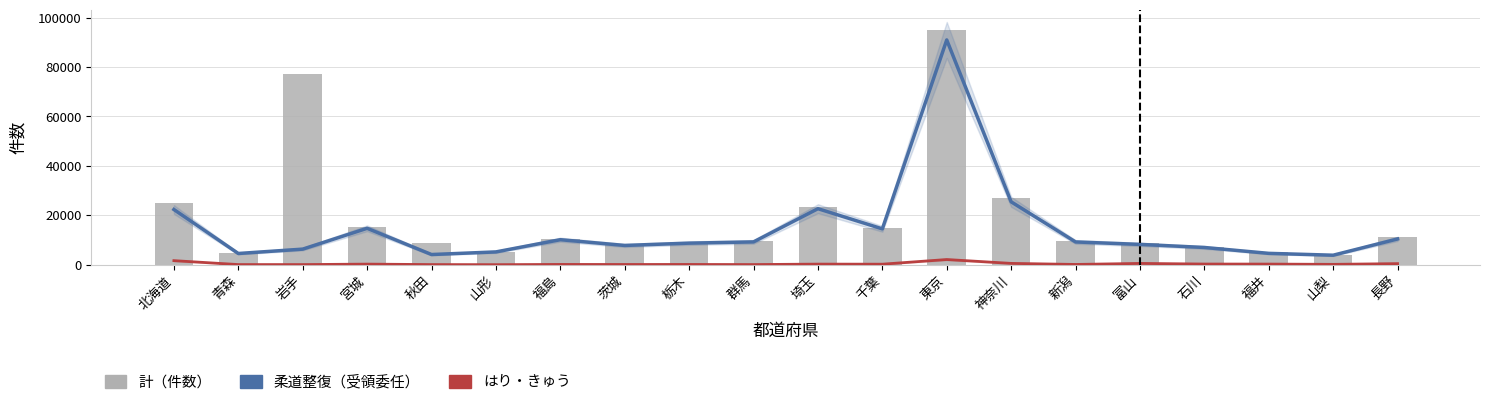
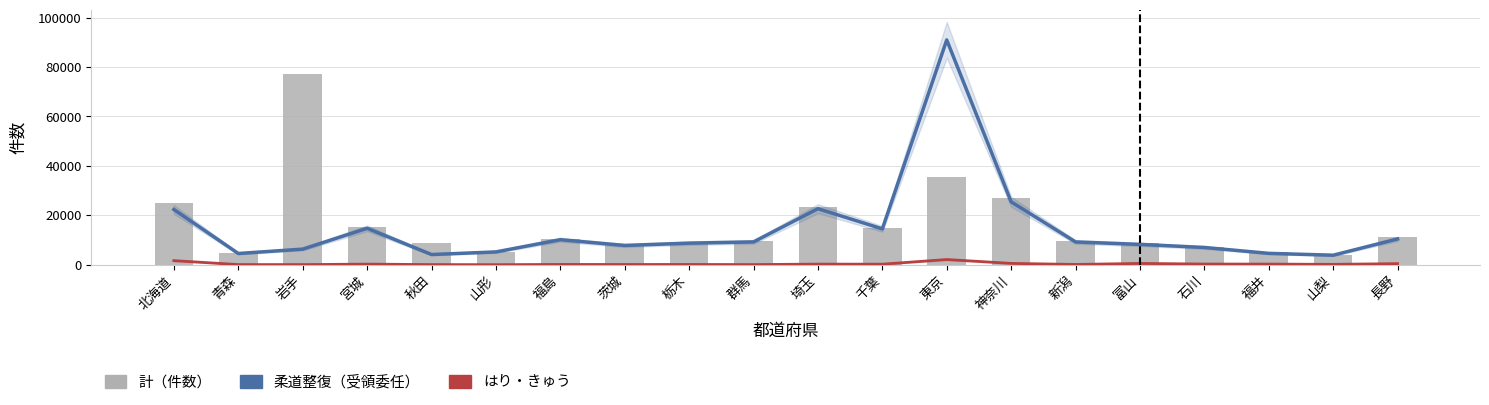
  {
    "計（件数）": {
      "北海道": 25000,
      "青森": 5000,
      "岩手": 77000,
      "宮城": 15000,
      "秋田": 9000,
      "山形": 5000,
      "福島": 10000,
      "茨城": 8000,
      "栃木": 9000,
      "群馬": 9000,
      "埼玉": 23000,
      "千葉": 15000,
-     "東京": 95000,
+     "東京": 35000,
      "神奈川": 27000,
      "新潟": 10000,
      "富山": 9000,
      "石川": 7000,
      "福井": 5000,
      "山梨": 4000,
      "長野": 11000
    }
  }
